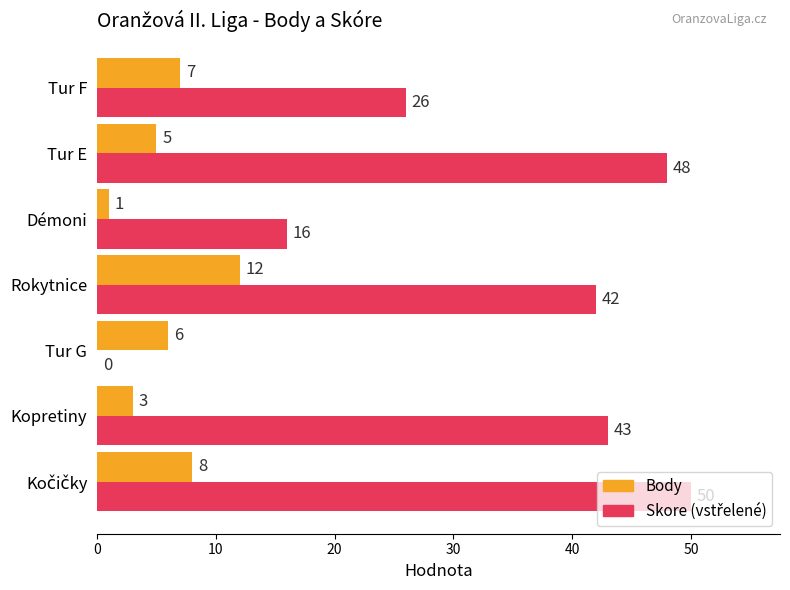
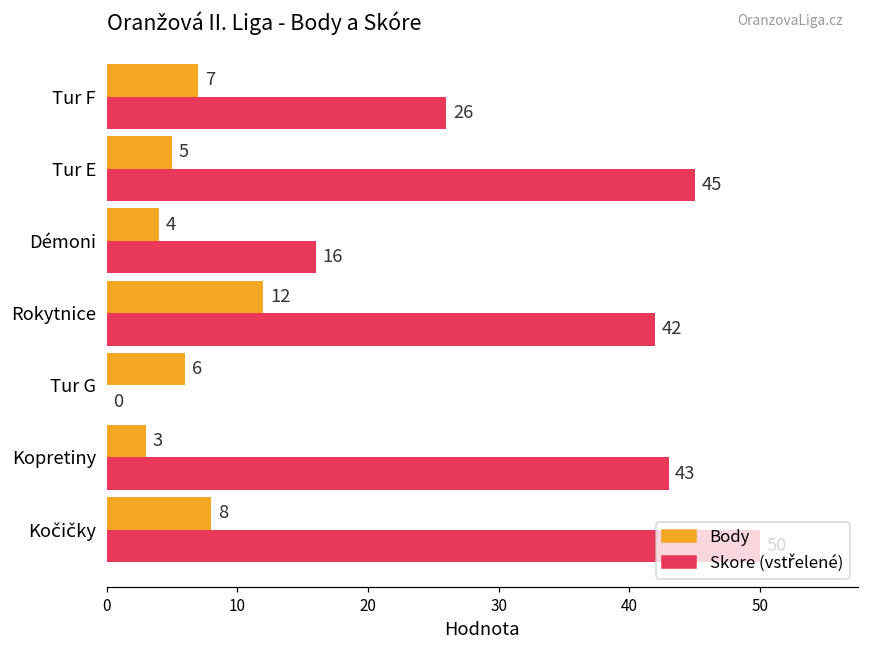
  {
    "Body": {
      "Tur F": 7,
      "Tur E": 5,
-     "Démoni": 1,
+     "Démoni": 4,
      "Rokytnice": 12,
      "Tur G": 6,
      "Kopretiny": 3,
      "Kočičky": 8
    },
    "Skore (vstřelené)": {
      "Tur F": 26,
-     "Tur E": 48,
+     "Tur E": 45,
      "Démoni": 16,
      "Rokytnice": 42,
      "Tur G": 0,
      "Kopretiny": 43
    }
  }
